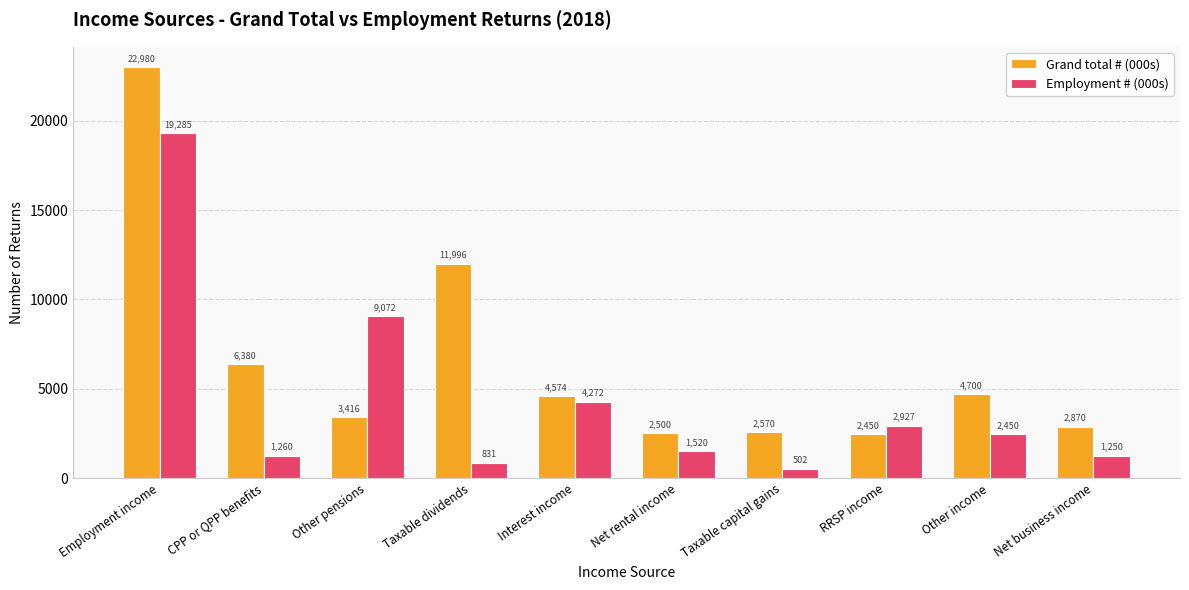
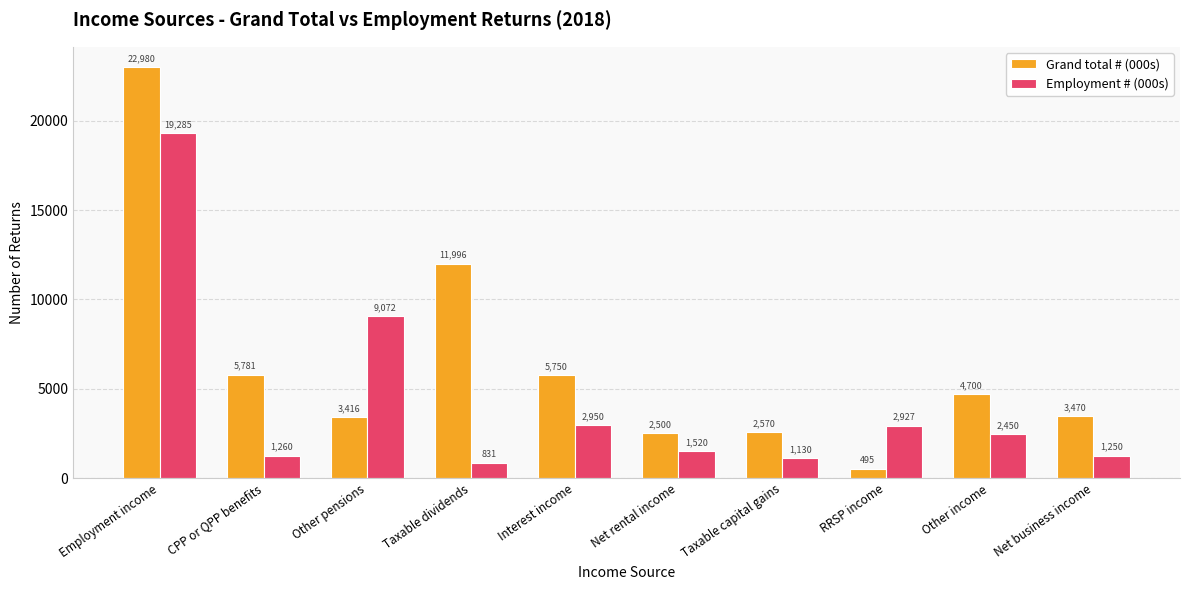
  {
    "Grand total # (000s)": {
      "Employment income": "22,980",
-     "CPP or QPP benefits": "6,380",
+     "CPP or QPP benefits": "5,781",
      "Other pensions": "3,416",
      "Taxable dividends": "11,996",
-     "Interest income": "4,574",
+     "Interest income": "5,750",
      "Net rental income": "2,500",
      "Taxable capital gains": "2,570",
-     "RRSP income": "2,450",
+     "RRSP income": "495",
      "Other income": "4,700",
-     "Net business income": "2,870"
+     "Net business income": "3,470"
    },
    "Employment # (000s)": {
      "Employment income": "19,285",
      "CPP or QPP benefits": "1,260",
      "Other pensions": "9,072",
      "Taxable dividends": "831",
-     "Interest income": "4,272",
+     "Interest income": "2,950",
      "Net rental income": "1,520",
-     "Taxable capital gains": "502",
+     "Taxable capital gains": "1,130",
      "RRSP income": "2,927",
      "Other income": "2,450",
      "Net business income": "1,250"
    }
  }
